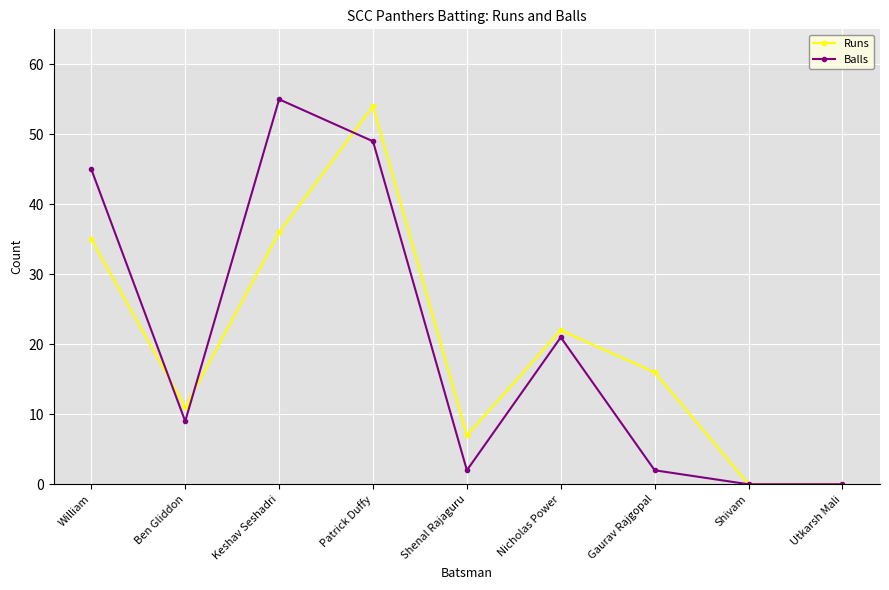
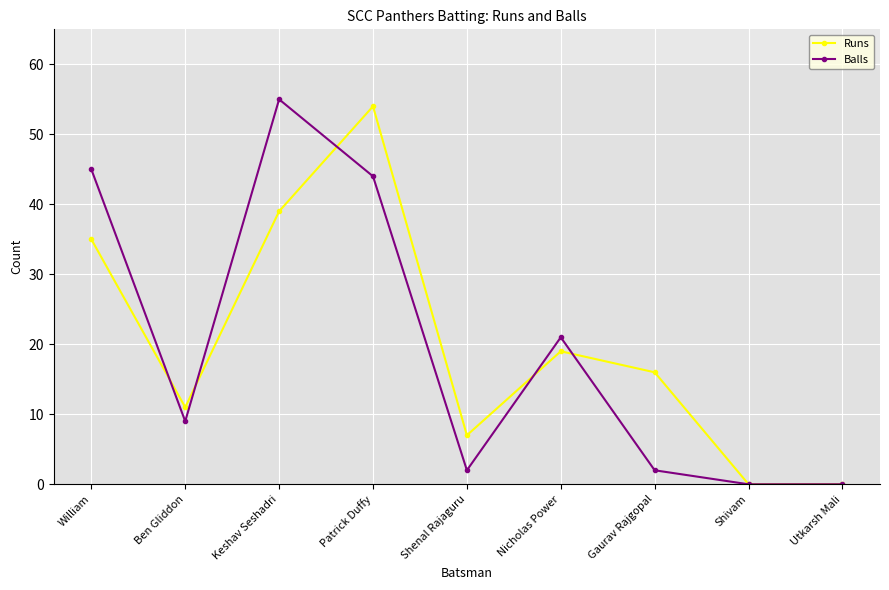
  {
    "Runs": {
      "William": 35,
      "Ben Gliddon": 11,
-     "Keshav Seshadri": 36,
+     "Keshav Seshadri": 39,
      "Patrick Duffy": 54,
      "Shenal Rajaguru": 7,
-     "Nicholas Power": 22,
+     "Nicholas Power": 19,
      "Gaurav Rajgopal": 16
    },
    "Balls": {
      "William": 45,
      "Ben Gliddon": 9,
      "Keshav Seshadri": 55,
-     "Patrick Duffy": 49,
+     "Patrick Duffy": 44,
      "Shenal Rajaguru": 2,
      "Nicholas Power": 21,
      "Gaurav Rajgopal": 2
    }
  }
